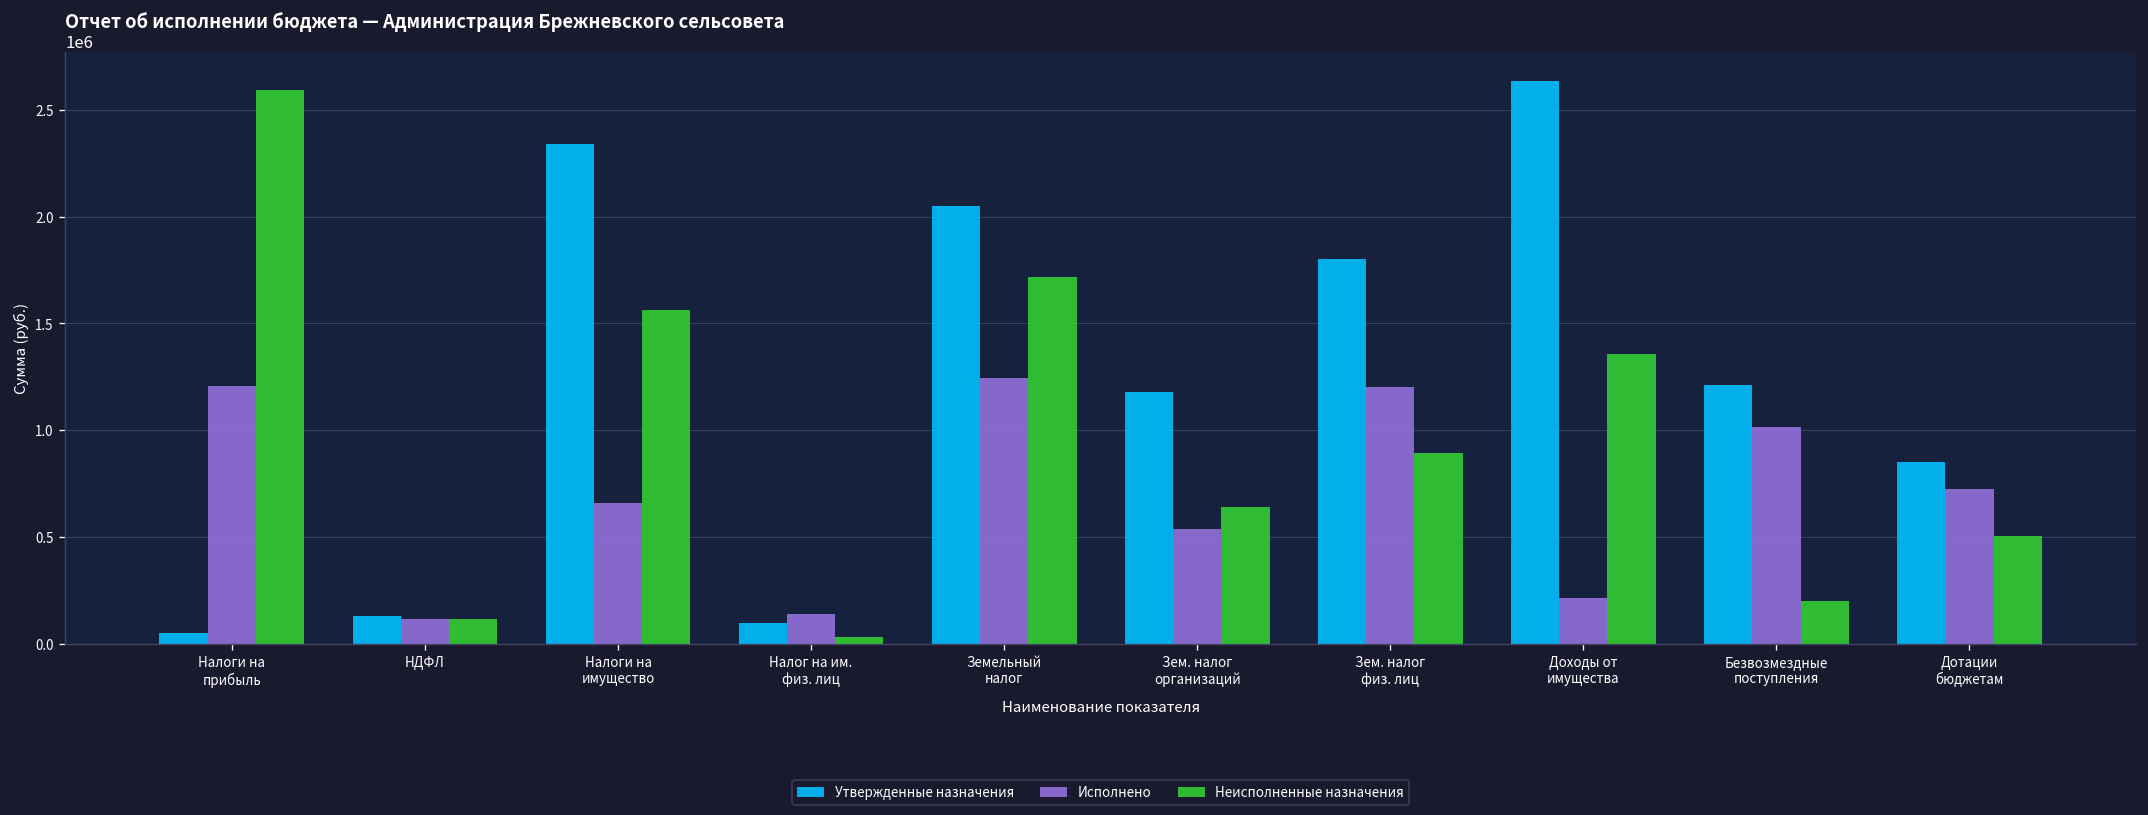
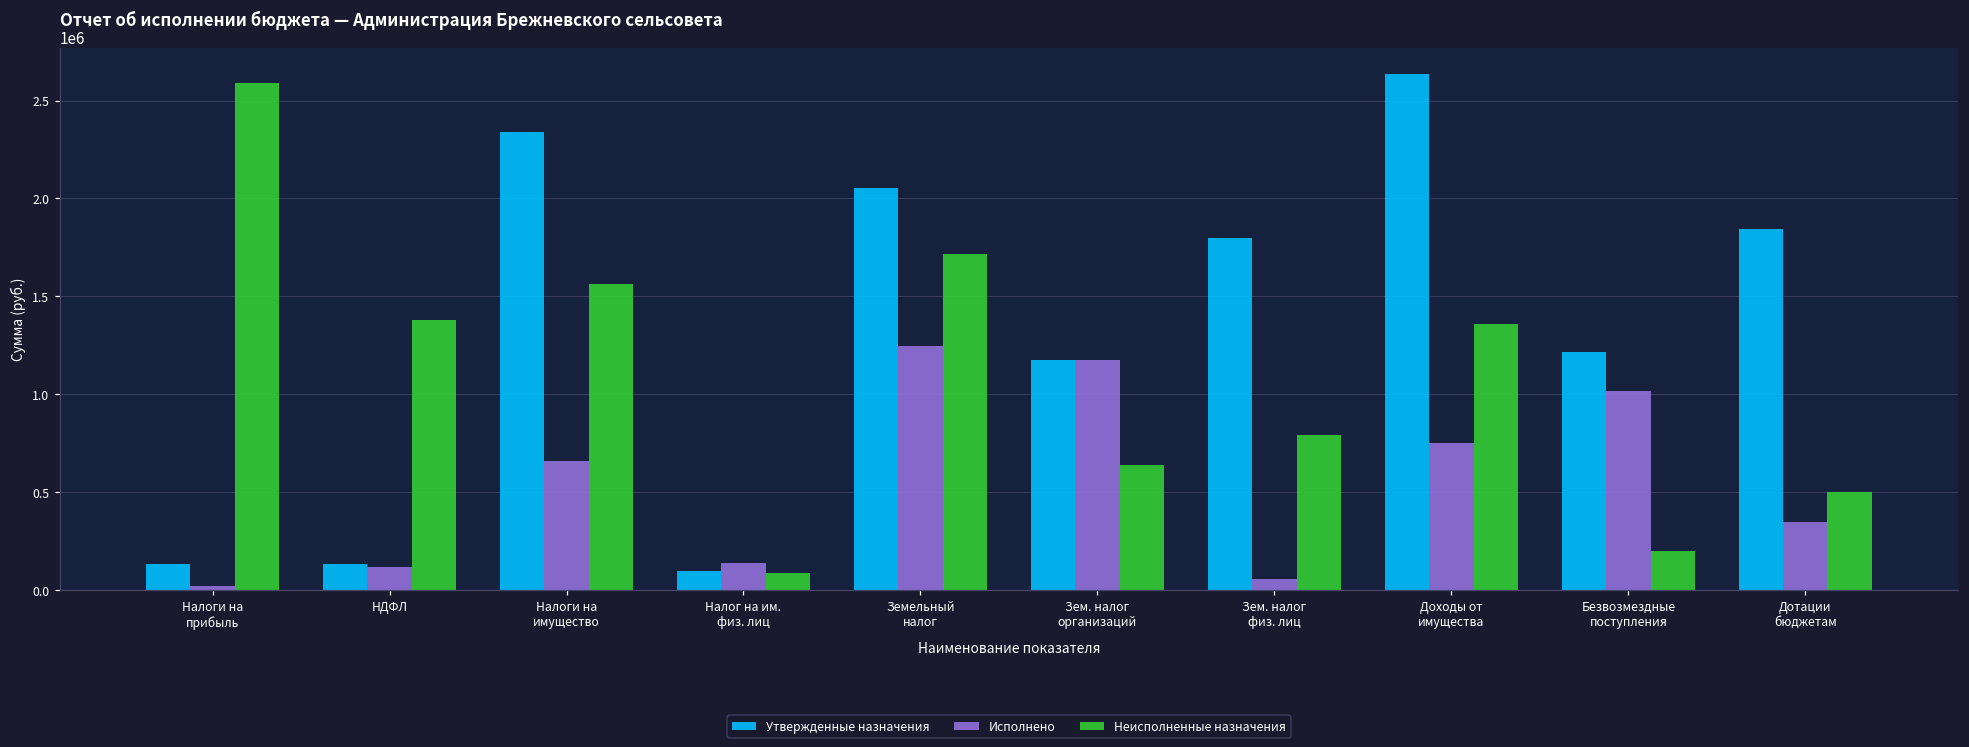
  {
    "Утвержденные назначения": {
-     "Налоги на прибыль": 50000,
+     "Налоги на прибыль": 130000,
      "НДФЛ": 130000,
      "Налоги на имущество": 2340000,
      "Налог на им. физ. лиц": 100000,
      "Земельный налог": 2050000,
      "Зем. налог организаций": 1180000,
      "Зем. налог физ. лиц": 1800000,
      "Доходы от имущества": 2640000,
      "Безвозмездные поступления": 1210000,
-     "Дотации бюджетам": 850000
+     "Дотации бюджетам": 1840000
    },
    "Исполнено": {
-     "Налоги на прибыль": 1210000,
+     "Налоги на прибыль": 20000,
      "НДФЛ": 120000,
      "Налоги на имущество": 660000,
      "Налог на им. физ. лиц": 140000,
      "Земельный налог": 1250000,
-     "Зем. налог организаций": 540000,
-     "Зем. налог физ. лиц": 1200000,
-     "Доходы от имущества": 210000,
+     "Зем. налог организаций": 1180000,
+     "Зем. налог физ. лиц": 50000,
+     "Доходы от имущества": 750000,
      "Безвозмездные поступления": 1010000,
-     "Дотации бюджетам": 720000
+     "Дотации бюджетам": 350000
    },
    "Неисполненные назначения": {
      "Налоги на прибыль": 2590000,
-     "НДФЛ": 110000,
+     "НДФЛ": 1380000,
      "Налоги на имущество": 1560000,
-     "Налог на им. физ. лиц": 30000,
+     "Налог на им. физ. лиц": 80000,
      "Земельный налог": 1720000,
      "Зем. налог организаций": 640000,
-     "Зем. налог физ. лиц": 890000,
+     "Зем. налог физ. лиц": 790000,
      "Доходы от имущества": 1360000,
      "Безвозмездные поступления": 200000,
      "Дотации бюджетам": 500000
    }
  }
